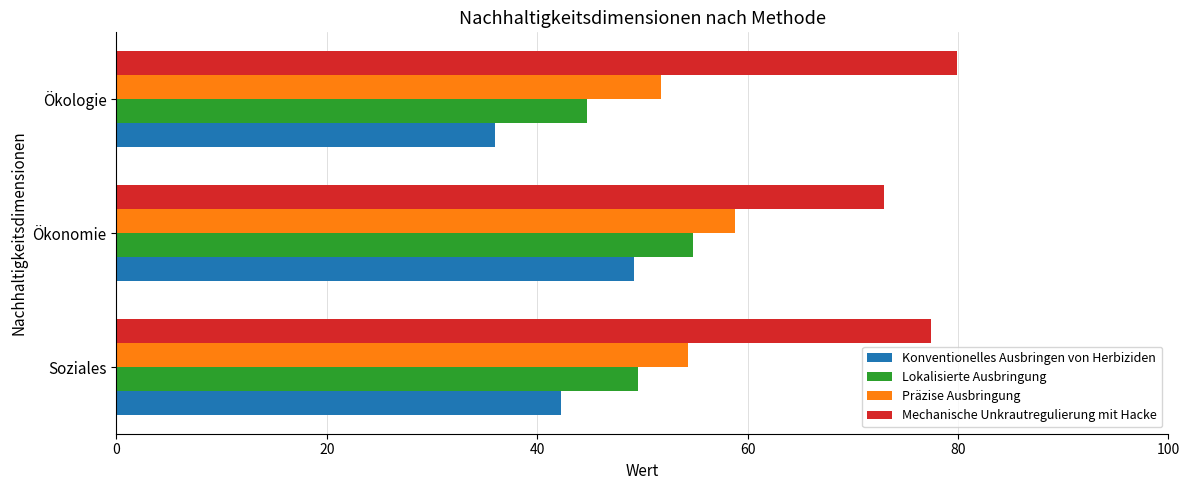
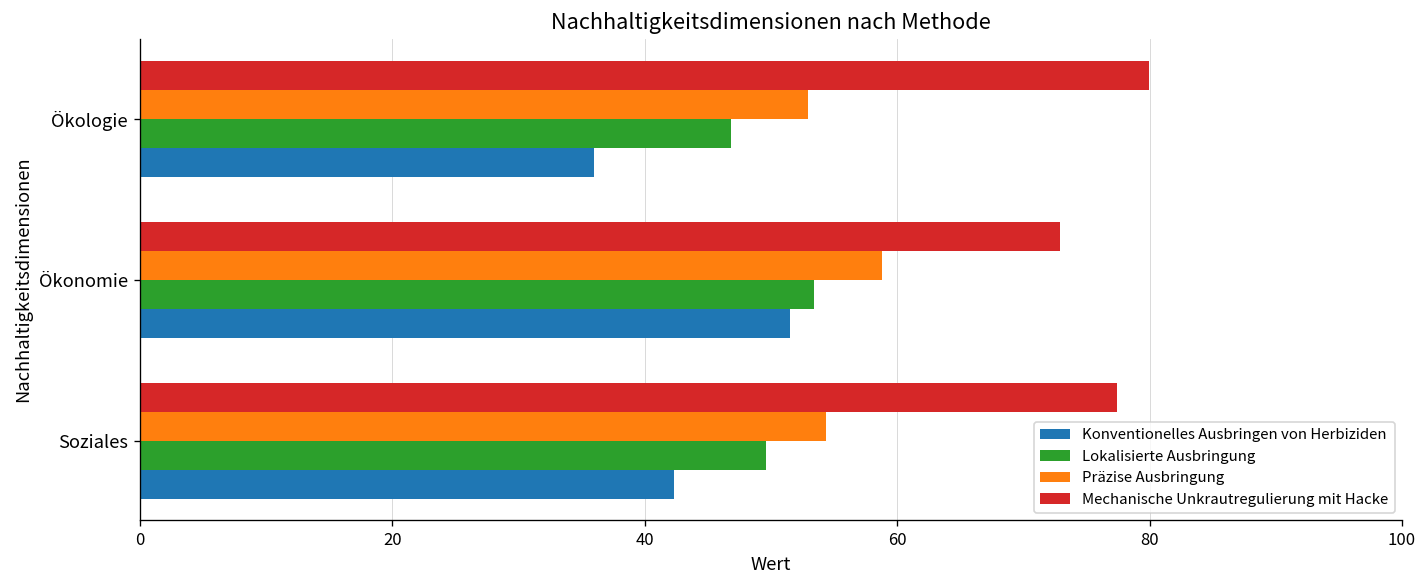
  {
    "Konventionelles Ausbringen von Herbiziden": {
      "Ökologie": 36.0,
-     "Ökonomie": 49.2,
+     "Ökonomie": 51.5,
      "Soziales": 42.3
    },
    "Lokalisierte Ausbringung": {
-     "Ökologie": 44.7,
-     "Ökonomie": 54.9,
+     "Ökologie": 46.9,
+     "Ökonomie": 53.4,
      "Soziales": 49.6
    },
    "Präzise Ausbringung": {
-     "Ökologie": 51.8,
+     "Ökologie": 53.0,
      "Ökonomie": 58.8,
      "Soziales": 54.3
    },
    "Mechanische Unkrautregulierung mit Hacke": {
      "Ökologie": 79.9,
      "Ökonomie": 72.9,
      "Soziales": 77.4
    }
  }
